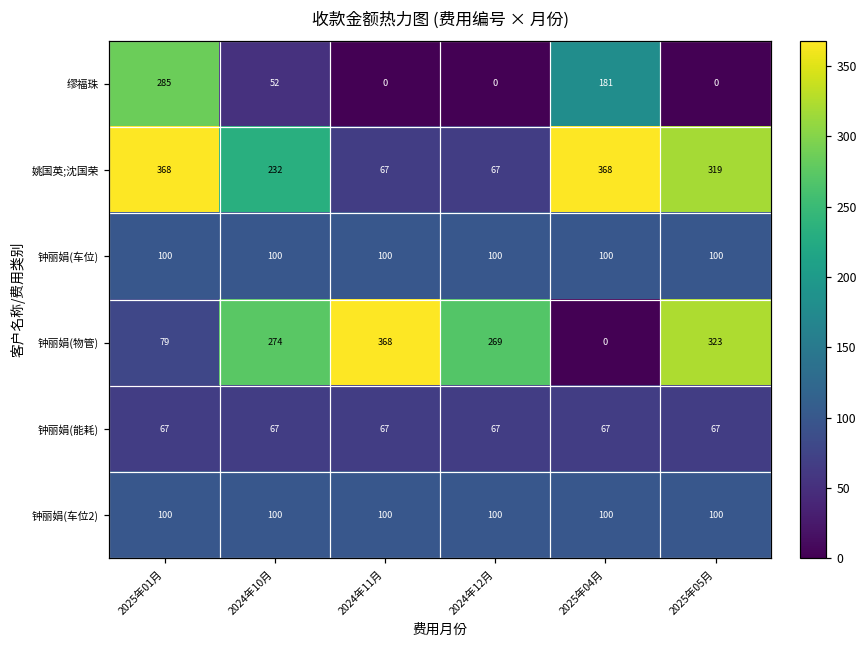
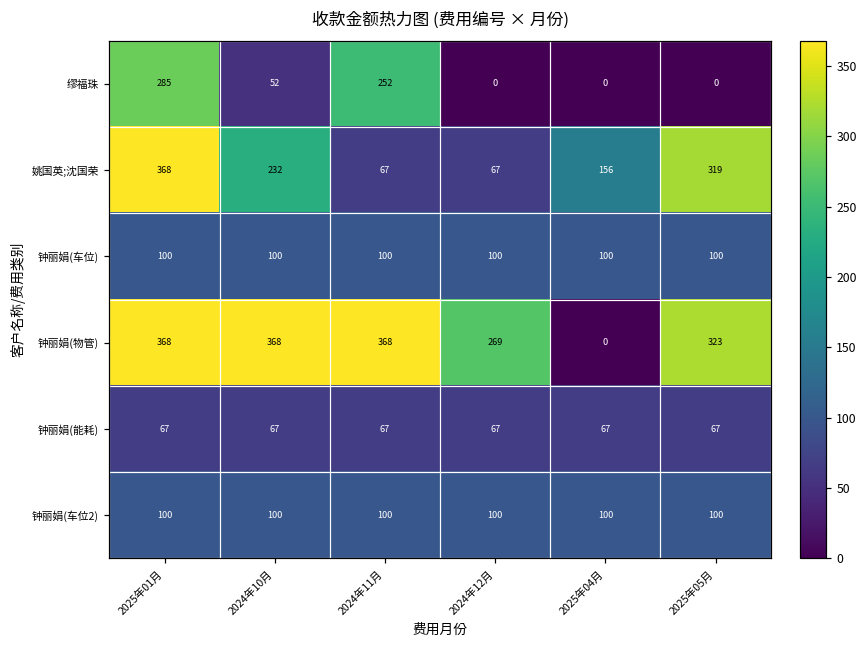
  {
    "缪福珠": {
      "2025年01月": 285,
      "2024年10月": 52,
-     "2024年11月": 0,
+     "2024年11月": 252,
      "2024年12月": 0,
-     "2025年04月": 181,
+     "2025年04月": 0,
      "2025年05月": 0
    },
    "姚国英;沈国荣": {
      "2025年01月": 368,
      "2024年10月": 232,
      "2024年11月": 67,
      "2024年12月": 67,
-     "2025年04月": 368,
+     "2025年04月": 156,
      "2025年05月": 319
    },
    "钟丽娟(车位)": {
      "2025年01月": 100,
      "2024年10月": 100,
      "2024年11月": 100,
      "2024年12月": 100,
      "2025年04月": 100,
      "2025年05月": 100
    },
    "钟丽娟(物管)": {
-     "2025年01月": 79,
-     "2024年10月": 274,
+     "2025年01月": 368,
+     "2024年10月": 368,
      "2024年11月": 368,
      "2024年12月": 269,
      "2025年04月": 0,
      "2025年05月": 323
    },
    "钟丽娟(能耗)": {
      "2025年01月": 67,
      "2024年10月": 67,
      "2024年11月": 67,
      "2024年12月": 67,
      "2025年04月": 67,
      "2025年05月": 67
    },
    "钟丽娟(车位2)": {
      "2025年01月": 100,
      "2024年10月": 100,
      "2024年11月": 100,
      "2024年12月": 100,
      "2025年04月": 100,
      "2025年05月": 100
    }
  }
